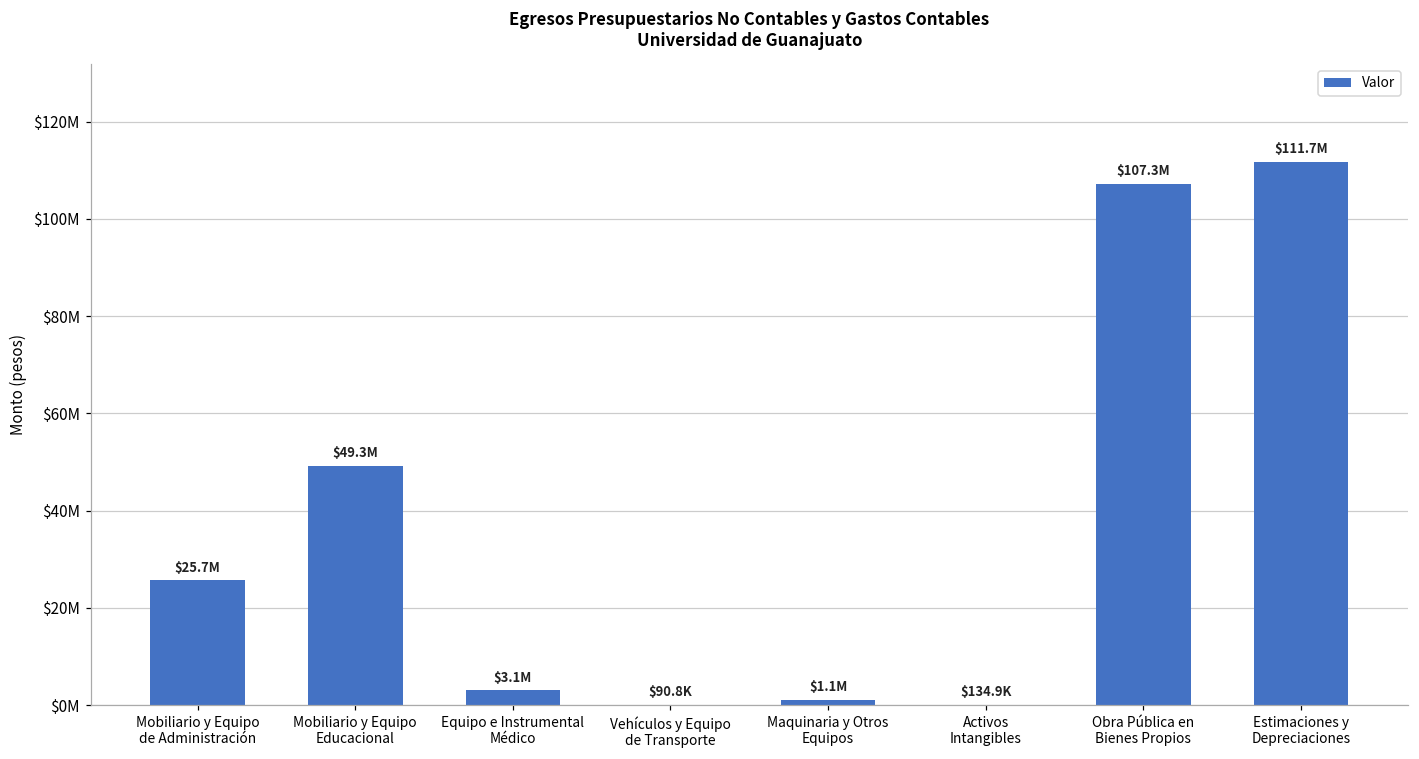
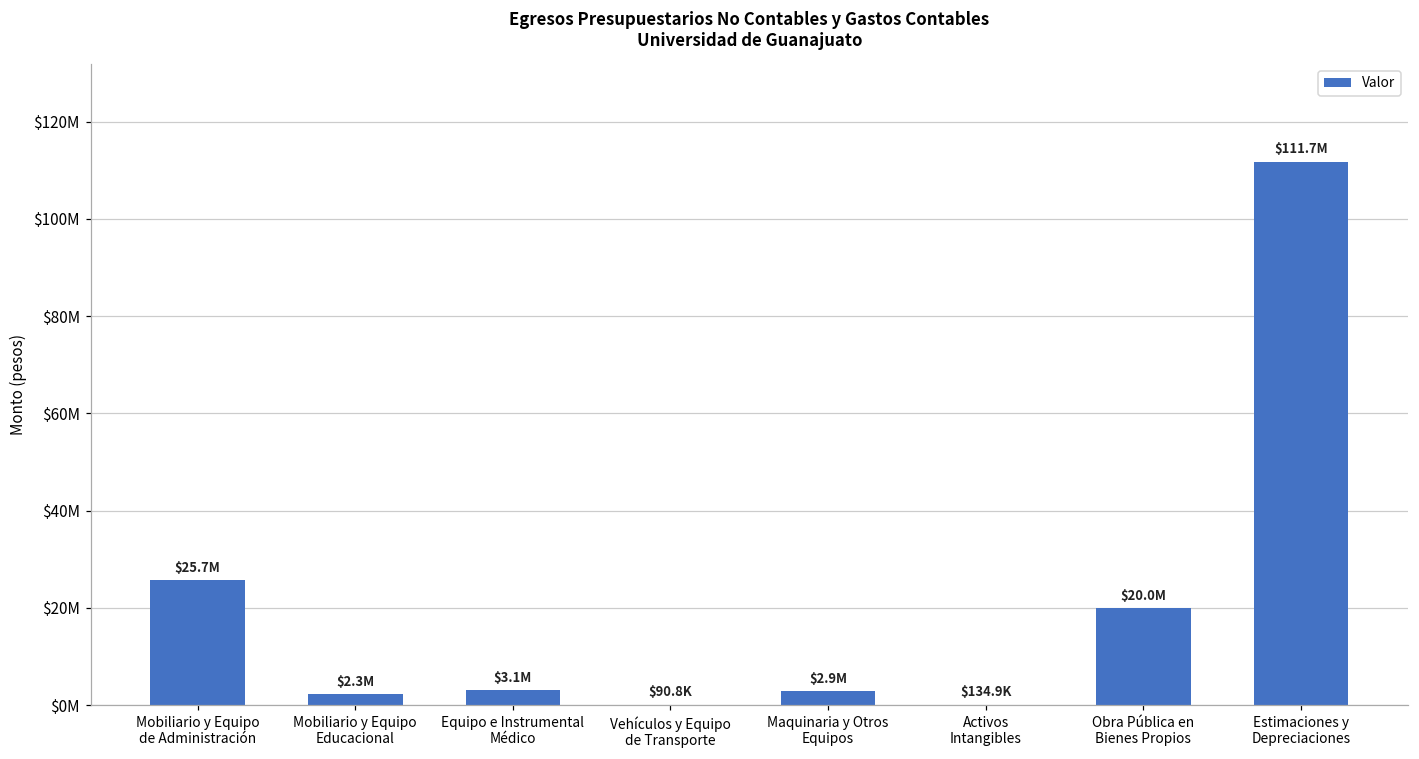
  {
    "Mobiliario y Equipo de Administración": "$25.7M",
-   "Mobiliario y Equipo Educacional": "$49.3M",
+   "Mobiliario y Equipo Educacional": "$2.3M",
    "Equipo e Instrumental Médico": "$3.1M",
    "Vehículos y Equipo de Transporte": "$90.8K",
-   "Maquinaria y Otros Equipos": "$1.1M",
+   "Maquinaria y Otros Equipos": "$2.9M",
    "Activos Intangibles": "$134.9K",
-   "Obra Pública en Bienes Propios": "$107.3M",
+   "Obra Pública en Bienes Propios": "$20.0M",
    "Estimaciones y Depreciaciones": "$111.7M"
  }
